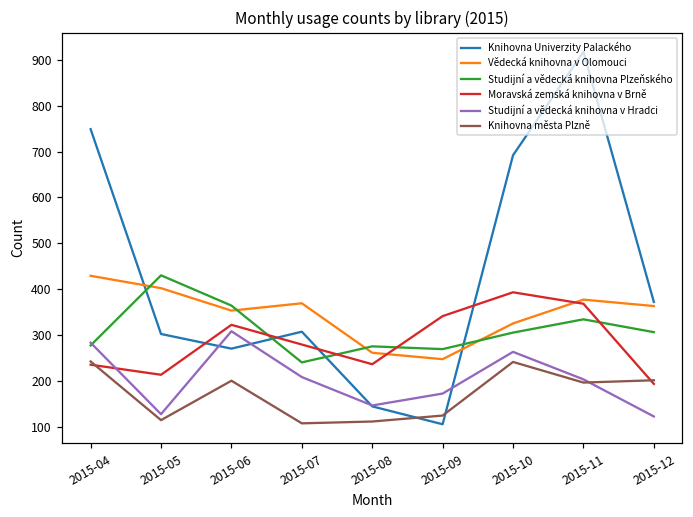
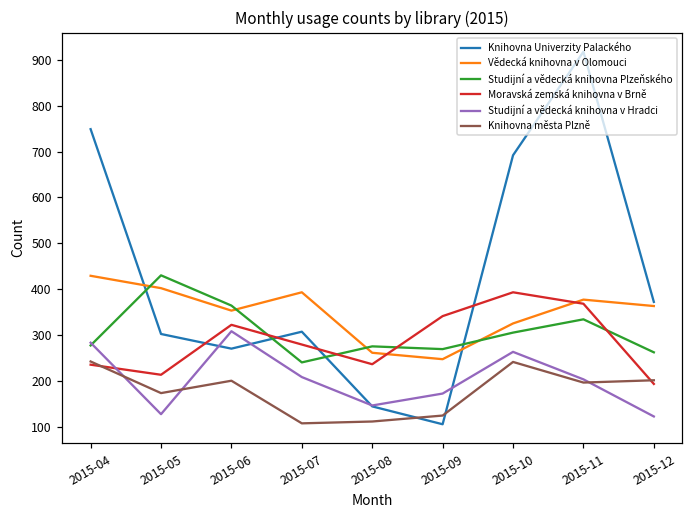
  {
    "Knihovna Univerzity Palackého": {
      "2015-04": 750,
      "2015-05": 300,
      "2015-06": 270,
      "2015-07": 310,
      "2015-09": 110,
      "2015-10": 690,
      "2015-12": 370
    },
    "Vědecká knihovna v Olomouci": {
      "2015-04": 430,
      "2015-05": 400,
      "2015-06": 350,
-     "2015-07": 370,
+     "2015-07": 390,
      "2015-08": 260,
      "2015-09": 250,
      "2015-10": 330,
      "2015-11": 380,
      "2015-12": 360
    },
    "Studijní a vědecká knihovna Plzeňského": {
      "2015-05": 430,
      "2015-06": 360,
      "2015-07": 240,
      "2015-08": 280,
      "2015-09": 270,
      "2015-10": 310,
      "2015-11": 330,
-     "2015-12": 310
+     "2015-12": 260
    },
    "Moravská zemská knihovna v Brně": {
      "2015-04": 240,
      "2015-05": 210,
      "2015-06": 320,
      "2015-07": 280,
      "2015-08": 240,
      "2015-09": 340,
      "2015-10": 390,
      "2015-11": 370,
      "2015-12": 190
    },
    "Studijní a vědecká knihovna v Hradci": {
      "2015-05": 130,
      "2015-06": 310,
      "2015-07": 210,
      "2015-09": 170,
      "2015-10": 260,
      "2015-11": 200,
      "2015-12": 120
    },
    "Knihovna města Plzně": {
      "2015-04": 240,
-     "2015-05": 110,
+     "2015-05": 170,
      "2015-06": 200,
      "2015-07": 110,
      "2015-08": 110,
      "2015-09": 120,
      "2015-10": 240,
      "2015-11": 200,
      "2015-12": 200
    }
  }
